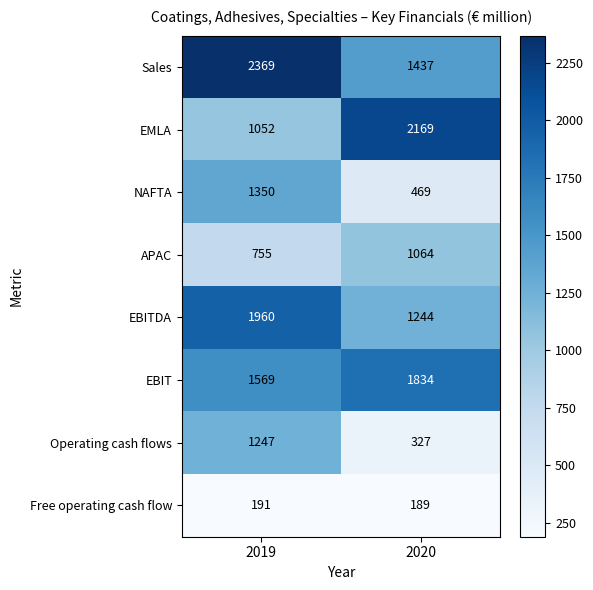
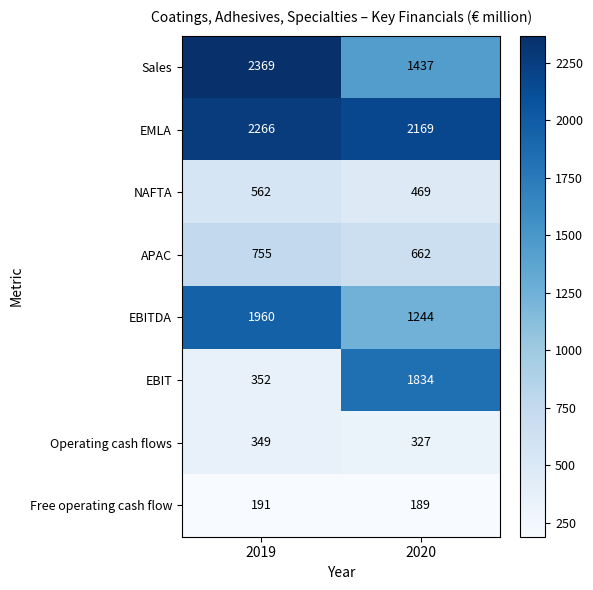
  {
    "Sales": {
      "2019": 2369,
      "2020": 1437
    },
    "EMLA": {
-     "2019": 1052,
+     "2019": 2266,
      "2020": 2169
    },
    "NAFTA": {
-     "2019": 1350,
+     "2019": 562,
      "2020": 469
    },
    "APAC": {
      "2019": 755,
-     "2020": 1064
+     "2020": 662
    },
    "EBITDA": {
      "2019": 1960,
      "2020": 1244
    },
    "EBIT": {
-     "2019": 1569,
+     "2019": 352,
      "2020": 1834
    },
    "Operating cash flows": {
-     "2019": 1247,
+     "2019": 349,
      "2020": 327
    },
    "Free operating cash flow": {
      "2019": 191,
      "2020": 189
    }
  }
